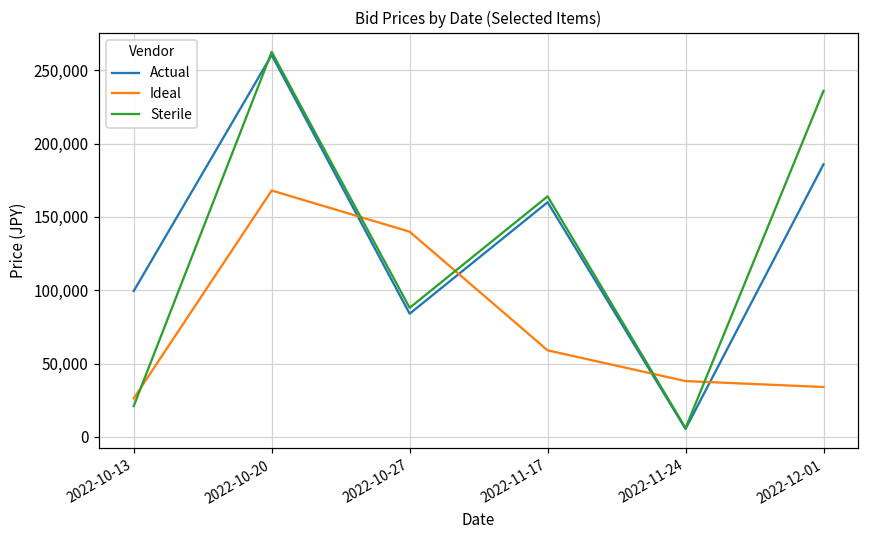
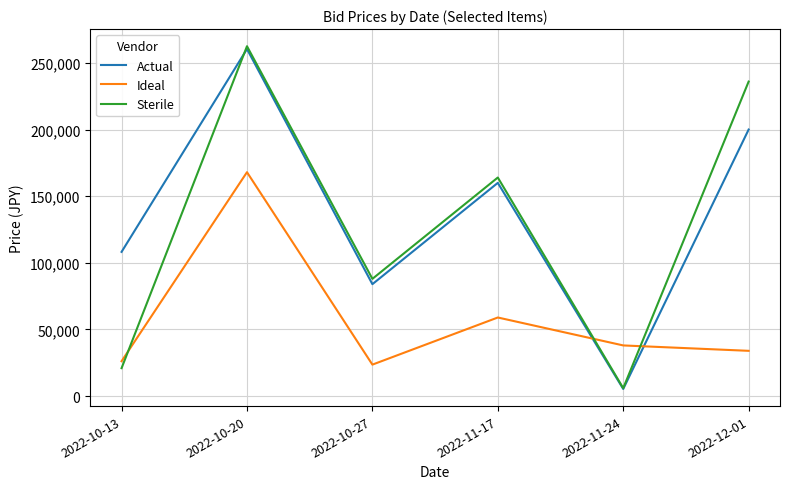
  {
    "Actual": {
-     "2022-10-13": "99,000",
+     "2022-10-13": "108,000",
      "2022-10-20": "260,000",
      "2022-10-27": "84,000",
      "2022-11-17": "160,000",
-     "2022-12-01": "186,000"
+     "2022-12-01": "200,000"
    },
    "Ideal": {
      "2022-10-13": "26,000",
      "2022-10-20": "168,000",
-     "2022-10-27": "140,000",
+     "2022-10-27": "24,000",
      "2022-11-17": "59,000",
      "2022-11-24": "38,000",
      "2022-12-01": "34,000"
    },
    "Sterile": {
      "2022-10-13": "21,000",
      "2022-10-20": "263,000",
      "2022-10-27": "88,000",
      "2022-11-17": "164,000",
      "2022-12-01": "236,000"
    }
  }
